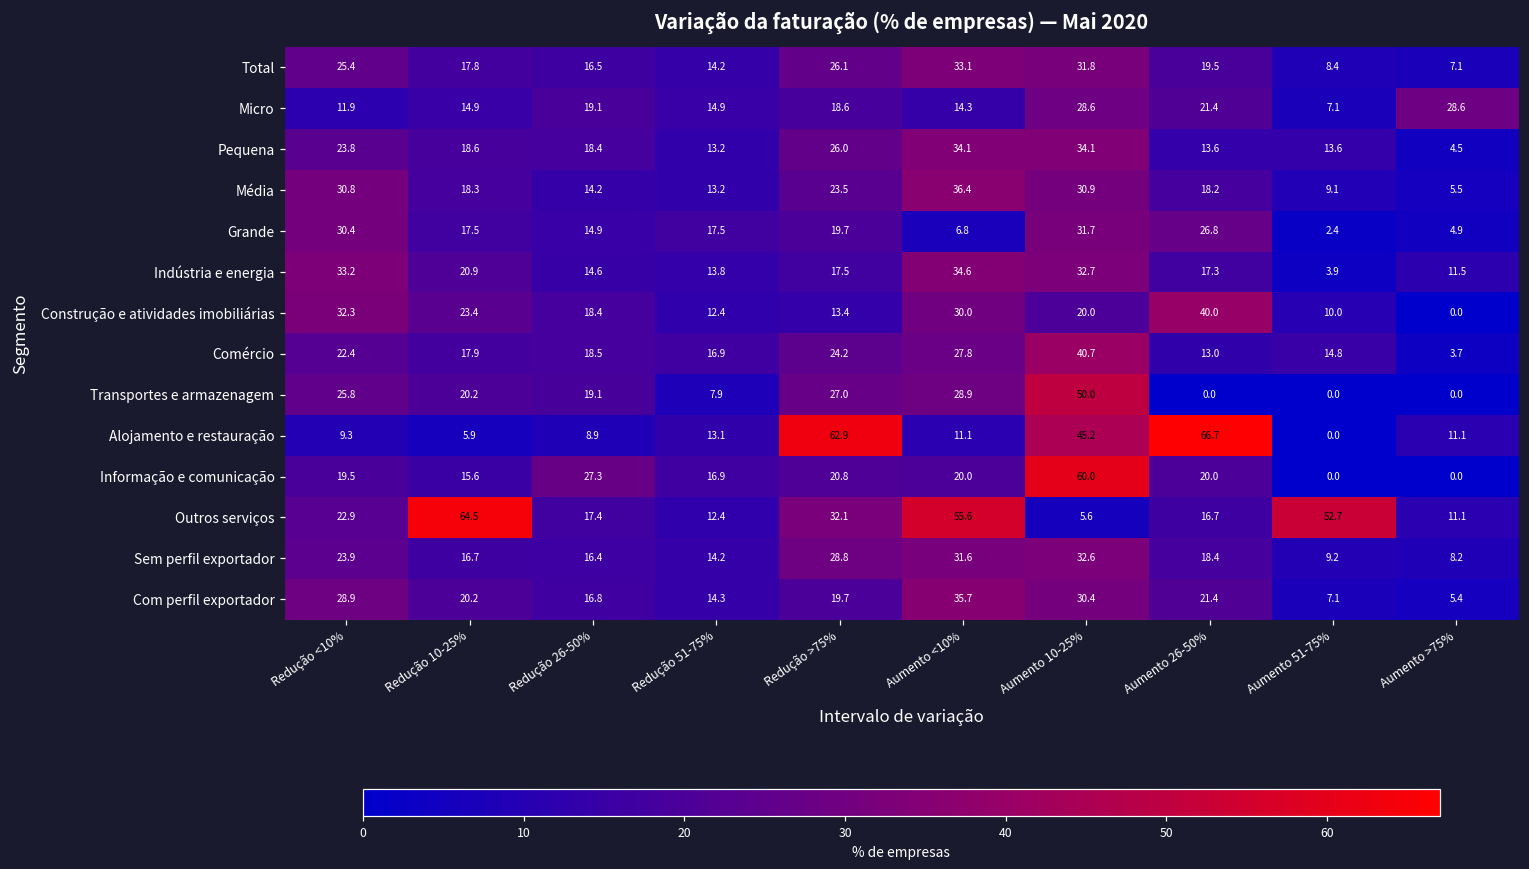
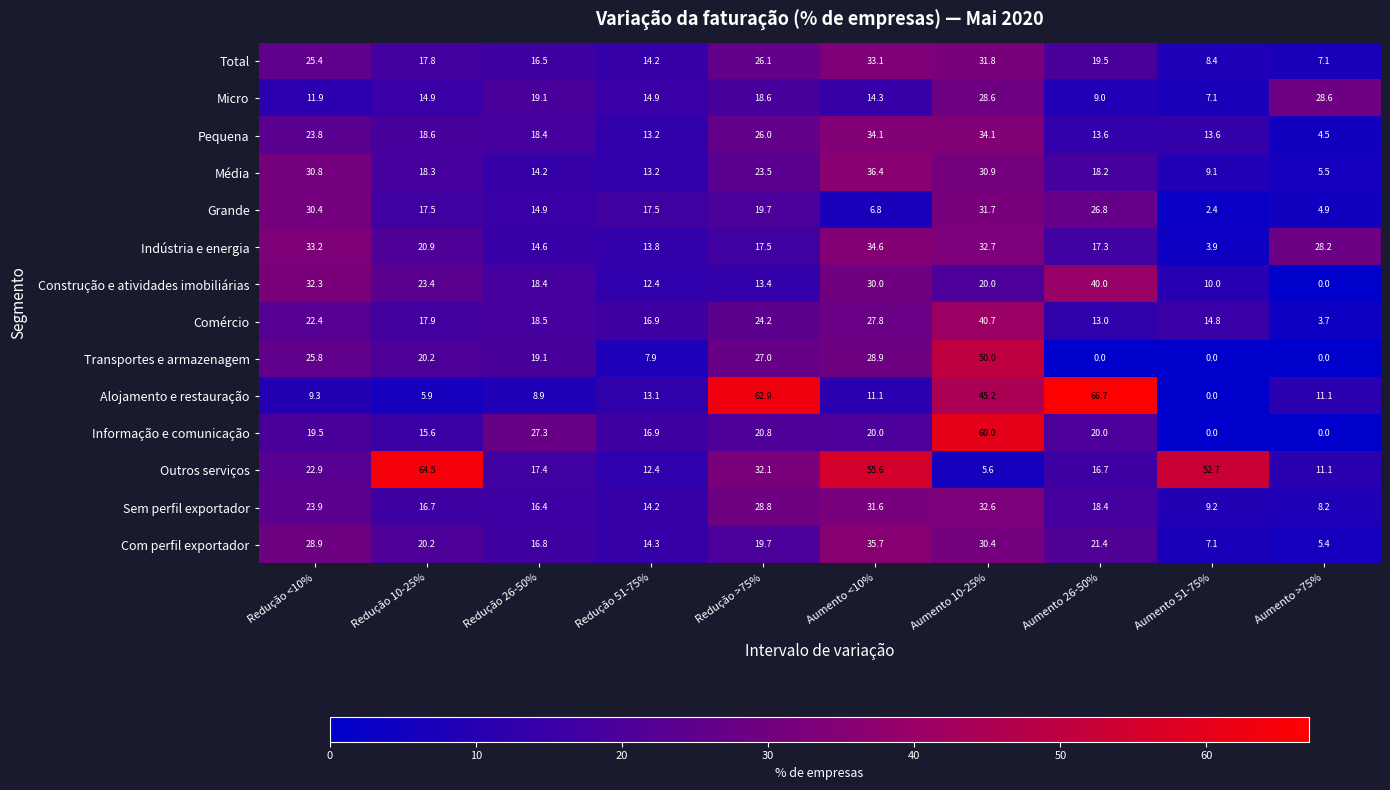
  {
    "Total": {
      "Redução <10%": 25.4,
      "Redução 10-25%": 17.8,
      "Redução 26-50%": 16.5,
      "Redução 51-75%": 14.2,
      "Redução >75%": 26.1,
      "Aumento <10%": 33.1,
      "Aumento 10-25%": 31.8,
      "Aumento 26-50%": 19.5,
      "Aumento 51-75%": 8.4,
      "Aumento >75%": 7.1
    },
    "Micro": {
      "Redução <10%": 11.9,
      "Redução 10-25%": 14.9,
      "Redução 26-50%": 19.1,
      "Redução 51-75%": 14.9,
      "Redução >75%": 18.6,
      "Aumento <10%": 14.3,
      "Aumento 10-25%": 28.6,
-     "Aumento 26-50%": 21.4,
+     "Aumento 26-50%": 9.0,
      "Aumento 51-75%": 7.1,
      "Aumento >75%": 28.6
    },
    "Pequena": {
      "Redução <10%": 23.8,
      "Redução 10-25%": 18.6,
      "Redução 26-50%": 18.4,
      "Redução 51-75%": 13.2,
      "Redução >75%": 26.0,
      "Aumento <10%": 34.1,
      "Aumento 10-25%": 34.1,
      "Aumento 26-50%": 13.6,
      "Aumento 51-75%": 13.6,
      "Aumento >75%": 4.5
    },
    "Média": {
      "Redução <10%": 30.8,
      "Redução 10-25%": 18.3,
      "Redução 26-50%": 14.2,
      "Redução 51-75%": 13.2,
      "Redução >75%": 23.5,
      "Aumento <10%": 36.4,
      "Aumento 10-25%": 30.9,
      "Aumento 26-50%": 18.2,
      "Aumento 51-75%": 9.1,
      "Aumento >75%": 5.5
    },
    "Grande": {
      "Redução <10%": 30.4,
      "Redução 10-25%": 17.5,
      "Redução 26-50%": 14.9,
      "Redução 51-75%": 17.5,
      "Redução >75%": 19.7,
      "Aumento <10%": 6.8,
      "Aumento 10-25%": 31.7,
      "Aumento 26-50%": 26.8,
      "Aumento 51-75%": 2.4,
      "Aumento >75%": 4.9
    },
    "Indústria e energia": {
      "Redução <10%": 33.2,
      "Redução 10-25%": 20.9,
      "Redução 26-50%": 14.6,
      "Redução 51-75%": 13.8,
      "Redução >75%": 17.5,
      "Aumento <10%": 34.6,
      "Aumento 10-25%": 32.7,
      "Aumento 26-50%": 17.3,
      "Aumento 51-75%": 3.9,
-     "Aumento >75%": 11.5
+     "Aumento >75%": 28.2
    },
    "Construção e atividades imobiliárias": {
      "Redução <10%": 32.3,
      "Redução 10-25%": 23.4,
      "Redução 26-50%": 18.4,
      "Redução 51-75%": 12.4,
      "Redução >75%": 13.4,
      "Aumento <10%": 30.0,
      "Aumento 10-25%": 20.0,
      "Aumento 26-50%": 40.0,
      "Aumento 51-75%": 10.0,
      "Aumento >75%": 0.0
    },
    "Comércio": {
      "Redução <10%": 22.4,
      "Redução 10-25%": 17.9,
      "Redução 26-50%": 18.5,
      "Redução 51-75%": 16.9,
      "Redução >75%": 24.2,
      "Aumento <10%": 27.8,
      "Aumento 10-25%": 40.7,
      "Aumento 26-50%": 13.0,
      "Aumento 51-75%": 14.8,
      "Aumento >75%": 3.7
    },
    "Transportes e armazenagem": {
      "Redução <10%": 25.8,
      "Redução 10-25%": 20.2,
      "Redução 26-50%": 19.1,
      "Redução 51-75%": 7.9,
      "Redução >75%": 27.0,
      "Aumento <10%": 28.9,
      "Aumento 10-25%": 50.0,
      "Aumento 26-50%": 0.0,
      "Aumento 51-75%": 0.0,
      "Aumento >75%": 0.0
    },
    "Alojamento e restauração": {
      "Redução <10%": 9.3,
      "Redução 10-25%": 5.9,
      "Redução 26-50%": 8.9,
      "Redução 51-75%": 13.1,
      "Redução >75%": 62.9,
      "Aumento <10%": 11.1,
      "Aumento 10-25%": 45.2,
      "Aumento 26-50%": 66.7,
      "Aumento 51-75%": 0.0,
      "Aumento >75%": 11.1
    },
    "Informação e comunicação": {
      "Redução <10%": 19.5,
      "Redução 10-25%": 15.6,
      "Redução 26-50%": 27.3,
      "Redução 51-75%": 16.9,
      "Redução >75%": 20.8,
      "Aumento <10%": 20.0,
      "Aumento 10-25%": 60.0,
      "Aumento 26-50%": 20.0,
      "Aumento 51-75%": 0.0,
      "Aumento >75%": 0.0
    },
    "Outros serviços": {
      "Redução <10%": 22.9,
      "Redução 10-25%": 64.5,
      "Redução 26-50%": 17.4,
      "Redução 51-75%": 12.4,
      "Redução >75%": 32.1,
      "Aumento <10%": 55.6,
      "Aumento 10-25%": 5.6,
      "Aumento 26-50%": 16.7,
      "Aumento 51-75%": 52.7,
      "Aumento >75%": 11.1
    },
    "Sem perfil exportador": {
      "Redução <10%": 23.9,
      "Redução 10-25%": 16.7,
      "Redução 26-50%": 16.4,
      "Redução 51-75%": 14.2,
      "Redução >75%": 28.8,
      "Aumento <10%": 31.6,
      "Aumento 10-25%": 32.6,
      "Aumento 26-50%": 18.4,
      "Aumento 51-75%": 9.2,
      "Aumento >75%": 8.2
    },
    "Com perfil exportador": {
      "Redução <10%": 28.9,
      "Redução 10-25%": 20.2,
      "Redução 26-50%": 16.8,
      "Redução 51-75%": 14.3,
      "Redução >75%": 19.7,
      "Aumento <10%": 35.7,
      "Aumento 10-25%": 30.4,
      "Aumento 26-50%": 21.4,
      "Aumento 51-75%": 7.1,
      "Aumento >75%": 5.4
    }
  }
